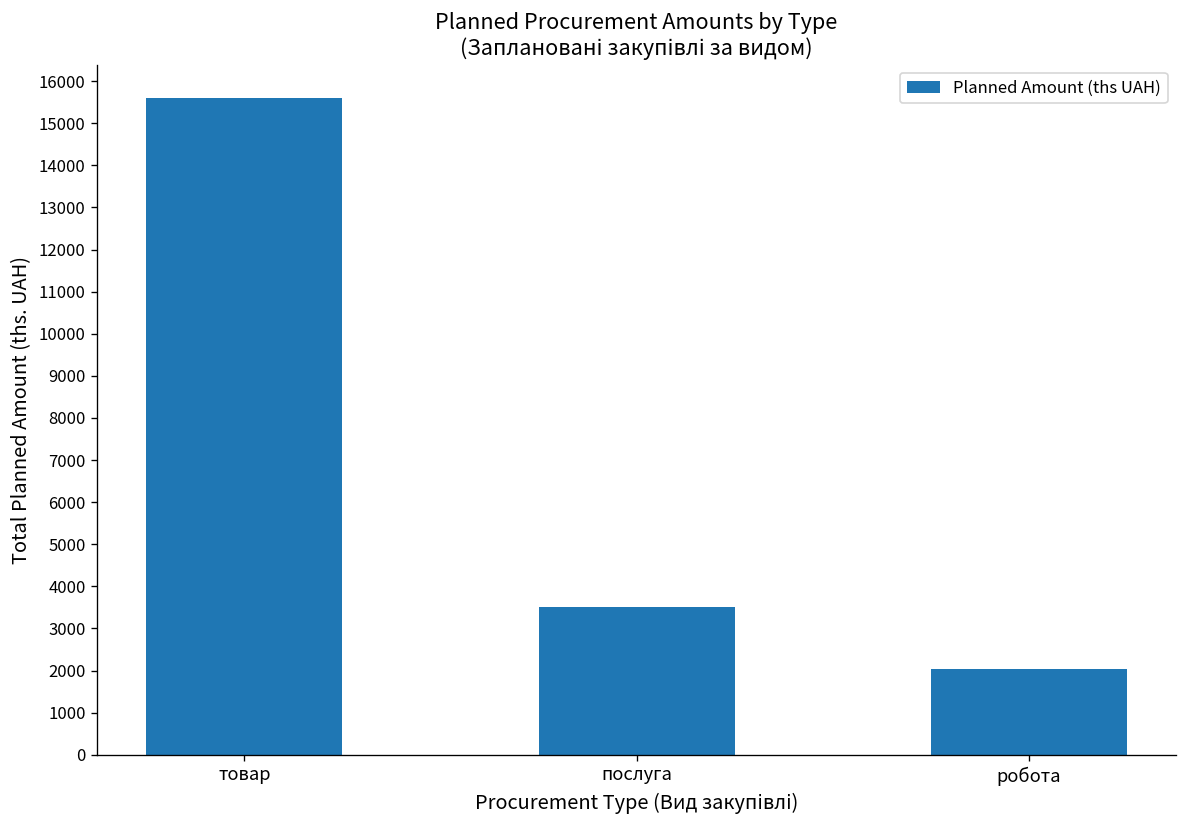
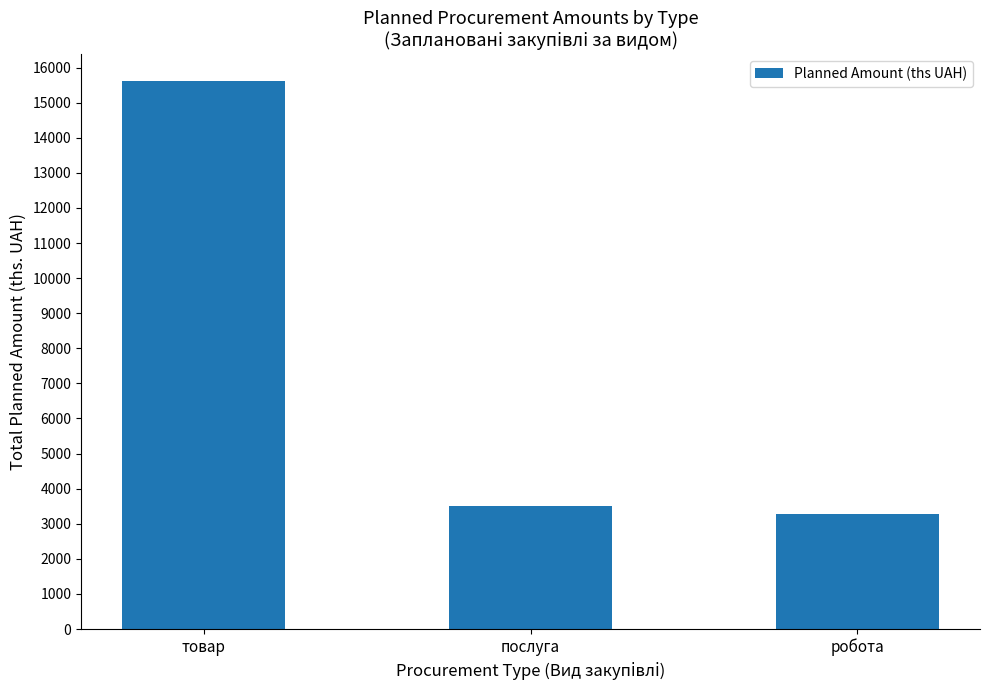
  {
    "товар": 15600,
    "послуга": 3500,
-   "робота": 2000
+   "робота": 3300
  }
